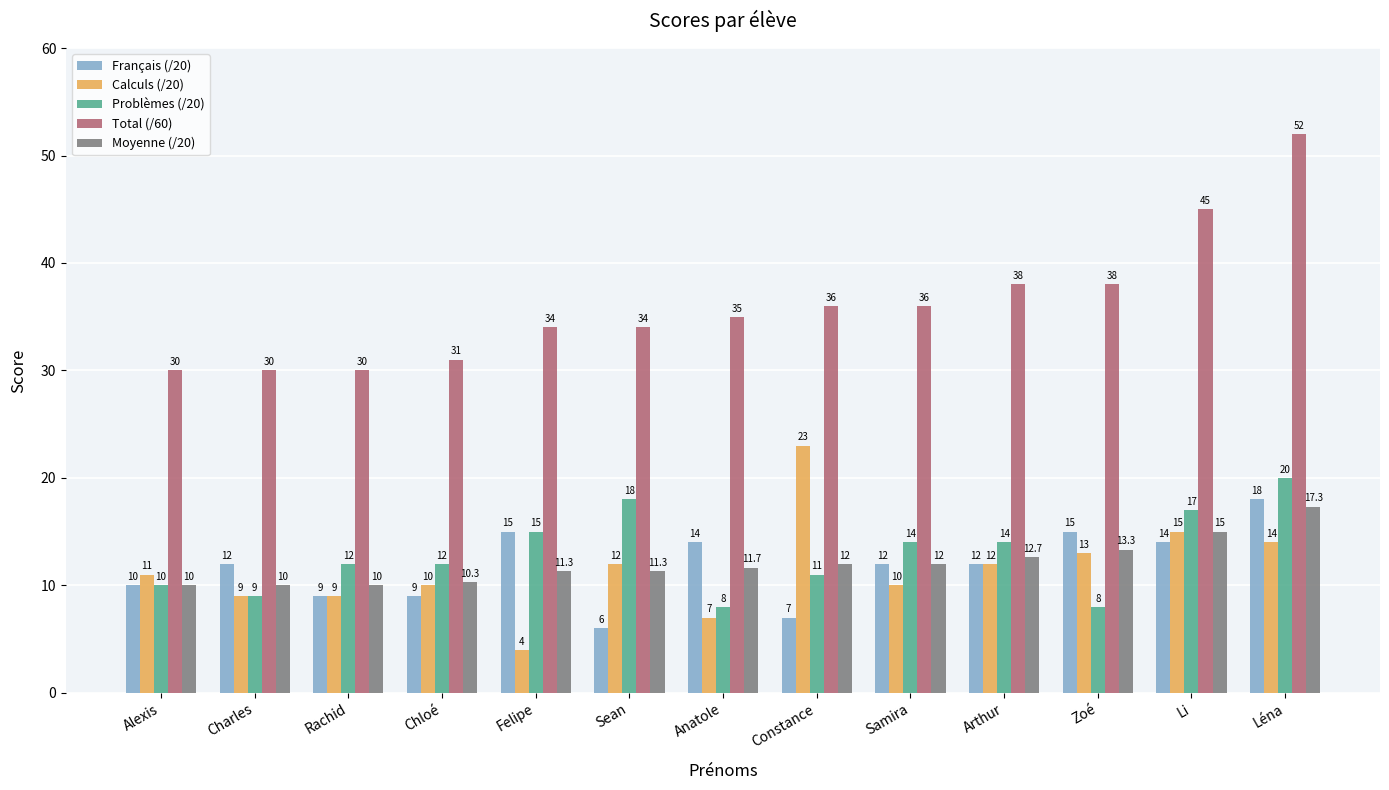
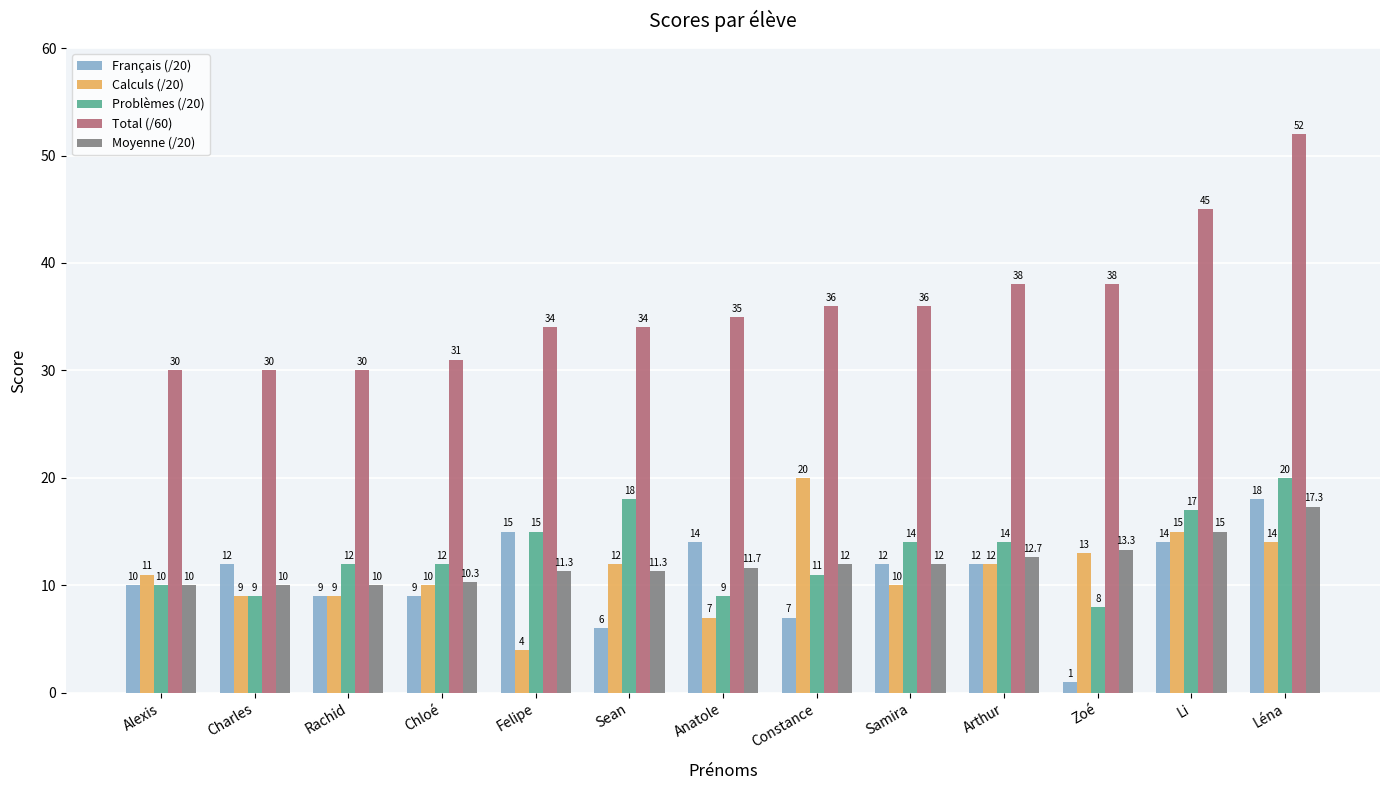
  {
    "Français (/20)": {
      "Alexis": 10,
      "Charles": 12,
      "Rachid": 9,
      "Chloé": 9,
      "Felipe": 15,
      "Sean": 6,
      "Anatole": 14,
      "Constance": 7,
      "Samira": 12,
      "Arthur": 12,
-     "Zoé": 15,
+     "Zoé": 1,
      "Li": 14,
      "Léna": 18
    },
    "Calculs (/20)": {
      "Alexis": 11,
      "Charles": 9,
      "Rachid": 9,
      "Chloé": 10,
      "Felipe": 4,
      "Sean": 12,
      "Anatole": 7,
-     "Constance": 23,
+     "Constance": 20,
      "Samira": 10,
      "Arthur": 12,
      "Zoé": 13,
      "Li": 15,
      "Léna": 14
    },
    "Problèmes (/20)": {
      "Alexis": 10,
      "Charles": 9,
      "Rachid": 12,
      "Chloé": 12,
      "Felipe": 15,
      "Sean": 18,
-     "Anatole": 8,
+     "Anatole": 9,
      "Constance": 11,
      "Samira": 14,
      "Arthur": 14,
      "Zoé": 8,
      "Li": 17,
      "Léna": 20
    },
    "Total (/60)": {
      "Alexis": 30,
      "Charles": 30,
      "Rachid": 30,
      "Chloé": 31,
      "Felipe": 34,
      "Sean": 34,
      "Anatole": 35,
      "Constance": 36,
      "Samira": 36,
      "Arthur": 38,
      "Zoé": 38,
      "Li": 45,
      "Léna": 52
    },
    "Moyenne (/20)": {
      "Alexis": 10,
      "Charles": 10,
      "Rachid": 10,
      "Chloé": 10.3,
      "Felipe": 11.3,
      "Sean": 11.3,
      "Anatole": 11.7,
      "Constance": 12,
      "Samira": 12,
      "Arthur": 12.7,
      "Zoé": 13.3,
      "Li": 15,
      "Léna": 17.3
    }
  }
